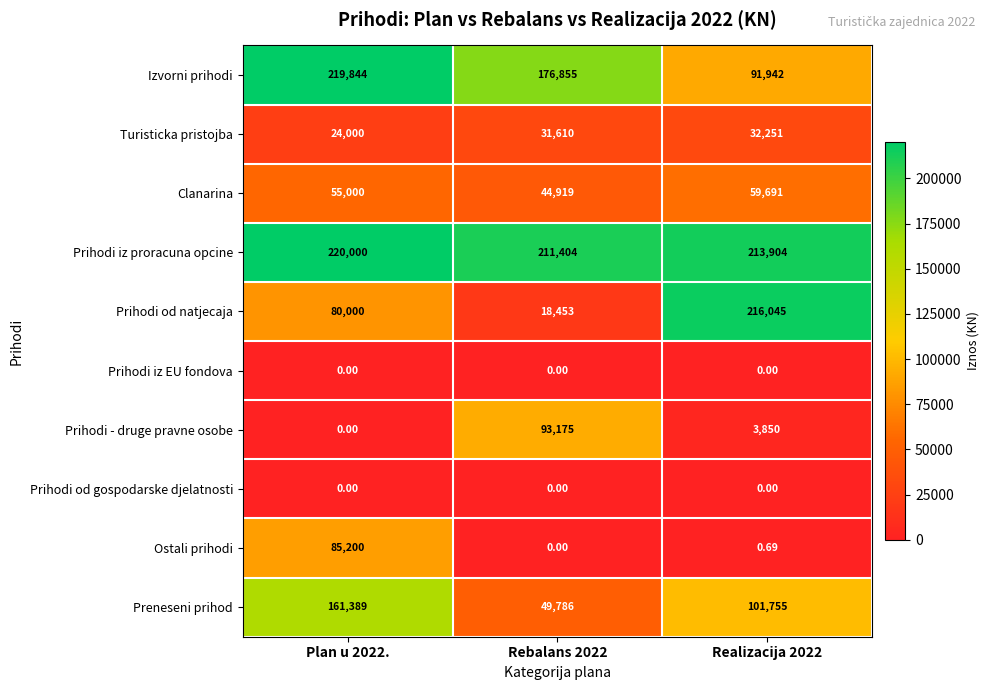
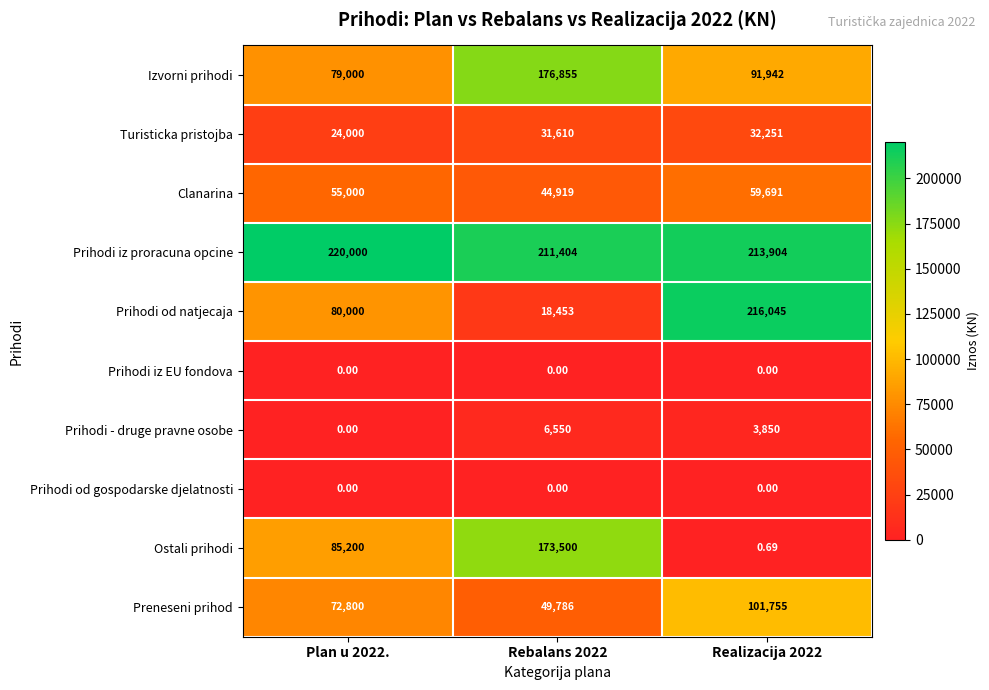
  {
    "Izvorni prihodi": {
-     "Plan u 2022.": "219,844",
+     "Plan u 2022.": "79,000",
      "Rebalans 2022": "176,855",
      "Realizacija 2022": "91,942"
    },
    "Turisticka pristojba": {
      "Plan u 2022.": "24,000",
      "Rebalans 2022": "31,610",
      "Realizacija 2022": "32,251"
    },
    "Clanarina": {
      "Plan u 2022.": "55,000",
      "Rebalans 2022": "44,919",
      "Realizacija 2022": "59,691"
    },
    "Prihodi iz proracuna opcine": {
      "Plan u 2022.": "220,000",
      "Rebalans 2022": "211,404",
      "Realizacija 2022": "213,904"
    },
    "Prihodi od natjecaja": {
      "Plan u 2022.": "80,000",
      "Rebalans 2022": "18,453",
      "Realizacija 2022": "216,045"
    },
    "Prihodi iz EU fondova": {
      "Plan u 2022.": "0.00",
      "Rebalans 2022": "0.00",
      "Realizacija 2022": "0.00"
    },
    "Prihodi - druge pravne osobe": {
      "Plan u 2022.": "0.00",
-     "Rebalans 2022": "93,175",
+     "Rebalans 2022": "6,550",
      "Realizacija 2022": "3,850"
    },
    "Prihodi od gospodarske djelatnosti": {
      "Plan u 2022.": "0.00",
      "Rebalans 2022": "0.00",
      "Realizacija 2022": "0.00"
    },
    "Ostali prihodi": {
      "Plan u 2022.": "85,200",
-     "Rebalans 2022": "0.00",
+     "Rebalans 2022": "173,500",
      "Realizacija 2022": "0.69"
    },
    "Preneseni prihod": {
-     "Plan u 2022.": "161,389",
+     "Plan u 2022.": "72,800",
      "Rebalans 2022": "49,786",
      "Realizacija 2022": "101,755"
    }
  }
